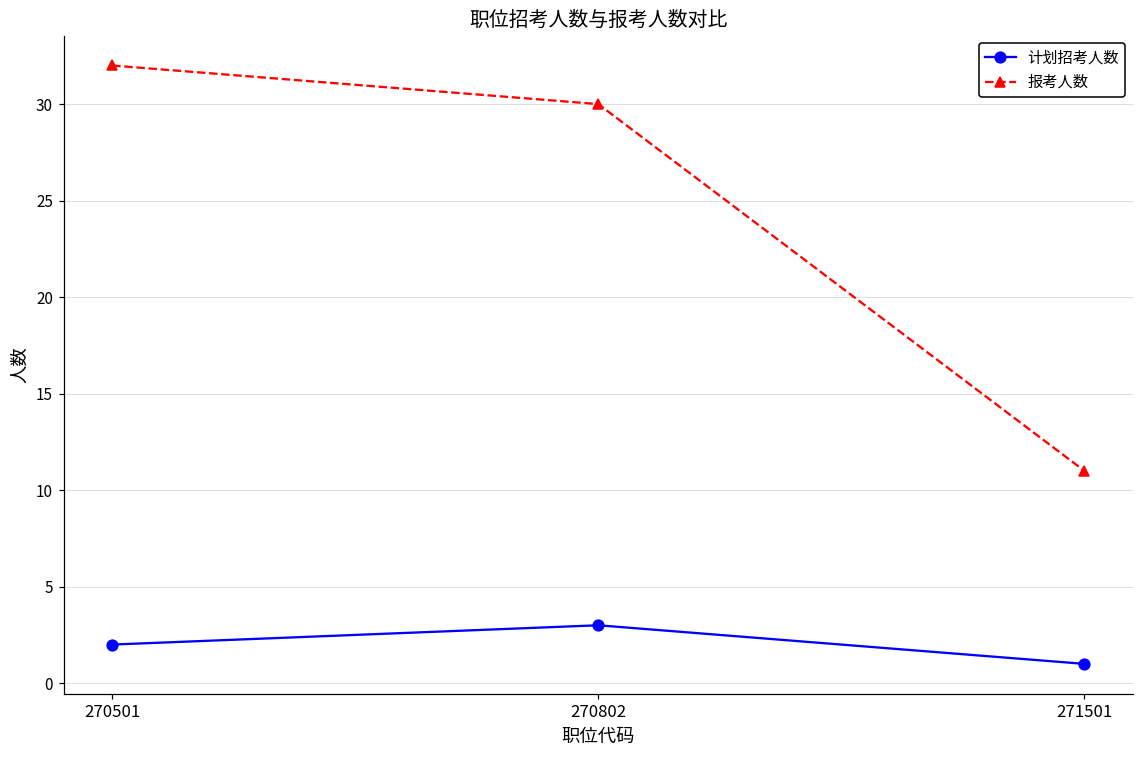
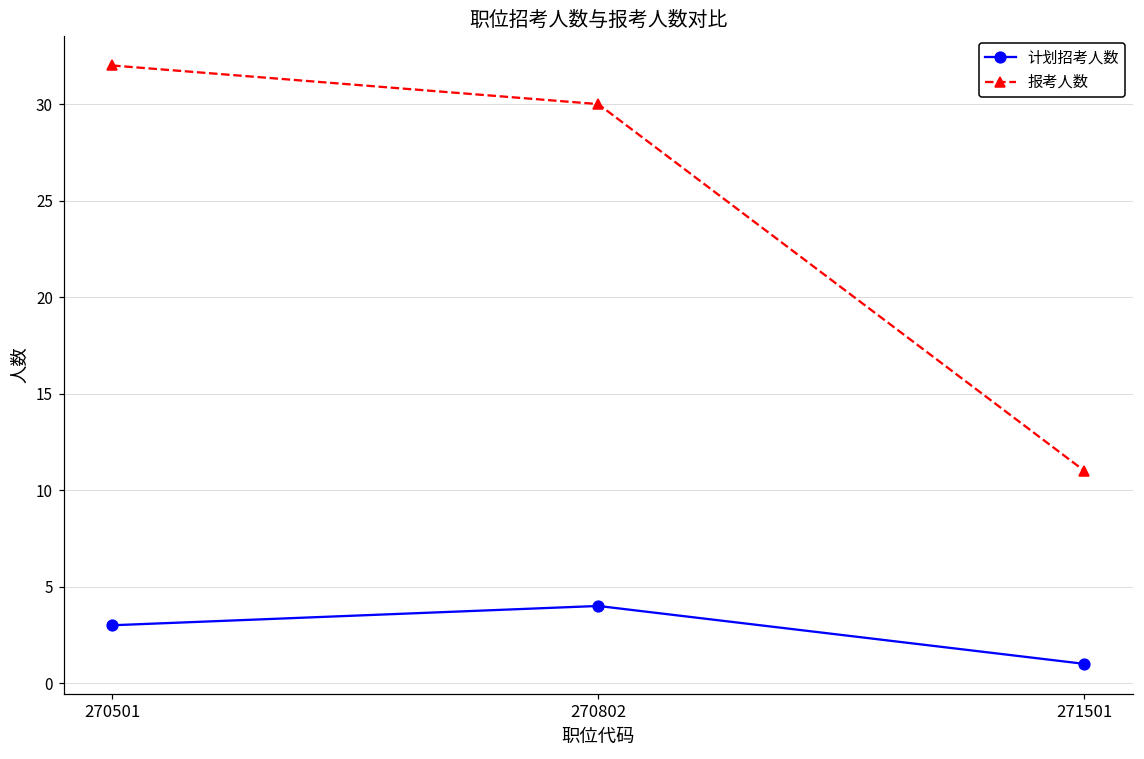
  {
    "计划招考人数": {
-     "270501": 2,
-     "270802": 3,
+     "270501": 3,
+     "270802": 4,
      "271501": 1
    },
    "报考人数": {
      "270501": 32,
      "270802": 30,
      "271501": 11
    }
  }
